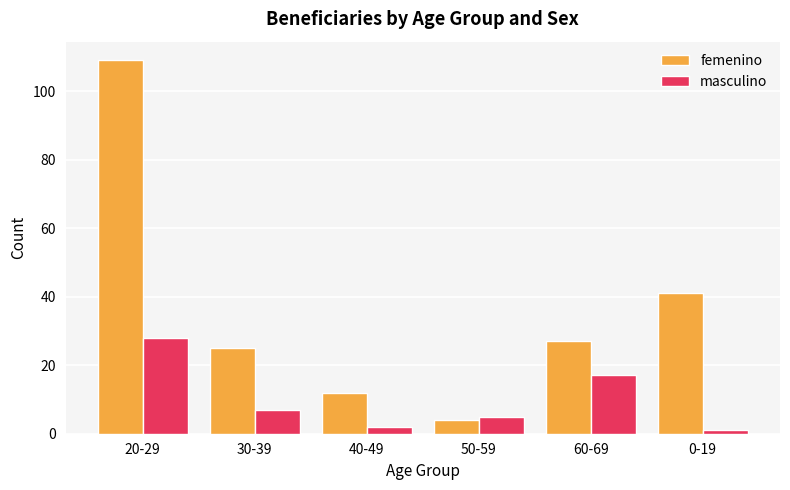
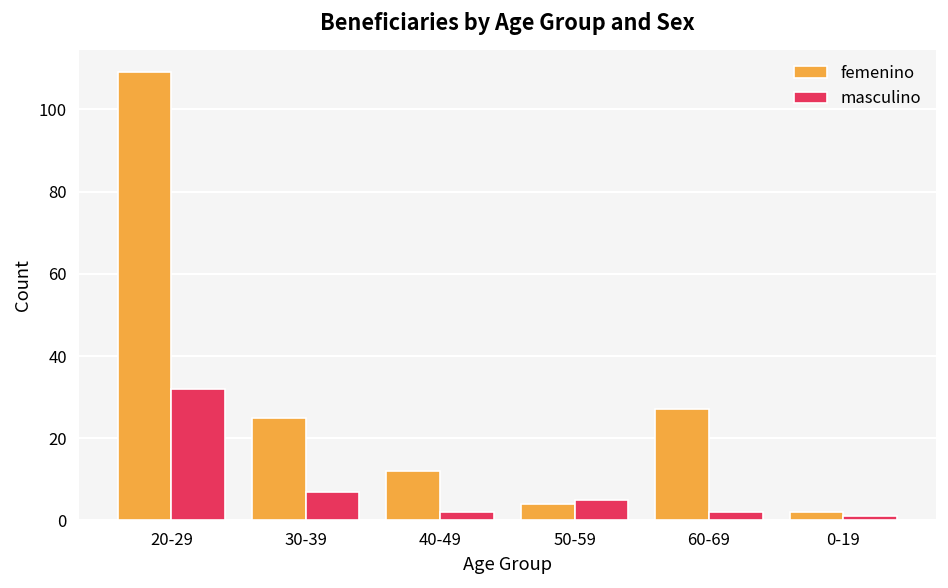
  {
    "femenino": {
      "20-29": 109,
      "30-39": 25,
      "40-49": 12,
      "50-59": 4,
      "60-69": 27,
-     "0-19": 41
+     "0-19": 2
    },
    "masculino": {
-     "20-29": 28,
+     "20-29": 32,
      "30-39": 7,
      "40-49": 2,
      "50-59": 5,
-     "60-69": 17,
+     "60-69": 2,
      "0-19": 1
    }
  }
